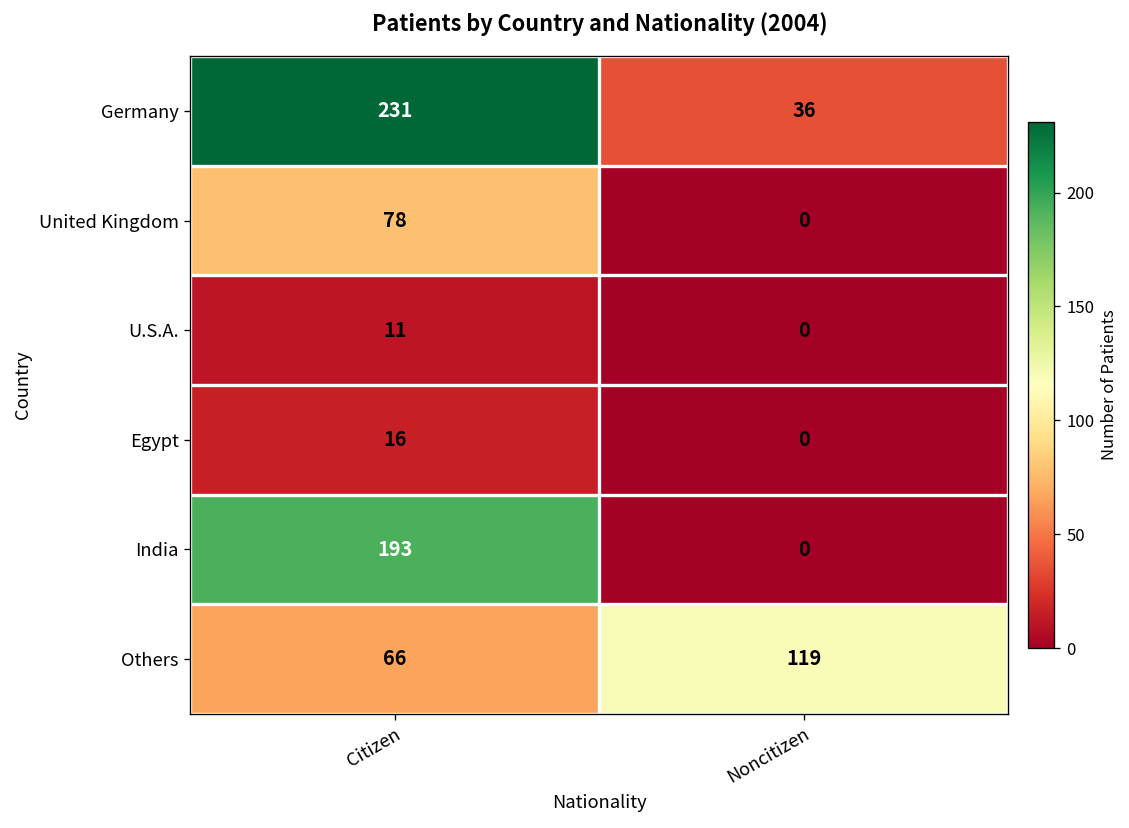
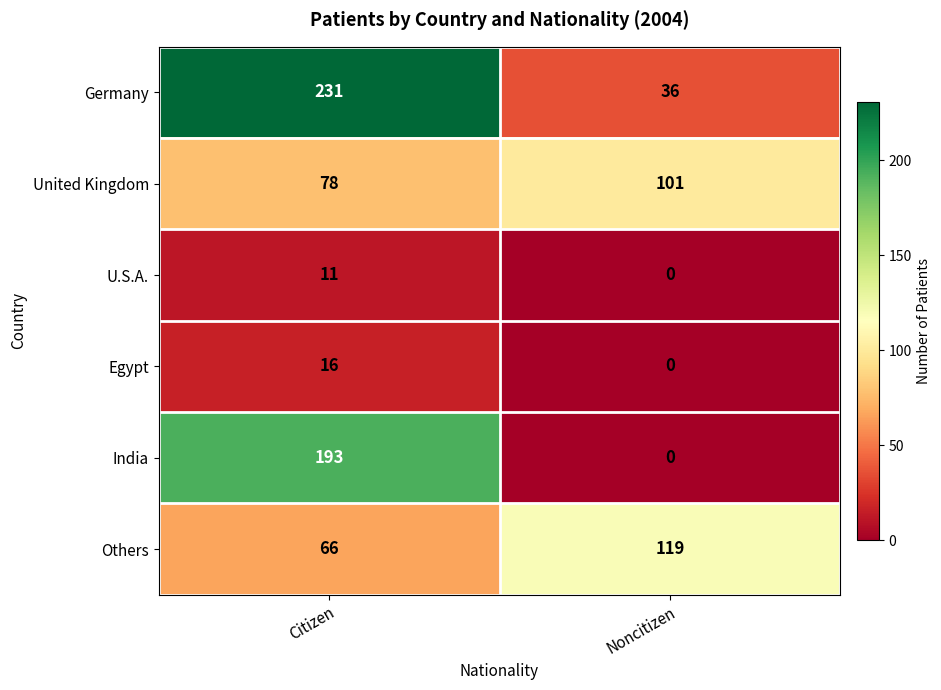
  {
    "Germany": {
      "Citizen": 231,
      "Noncitizen": 36
    },
    "United Kingdom": {
      "Citizen": 78,
-     "Noncitizen": 0
+     "Noncitizen": 101
    },
    "U.S.A.": {
      "Citizen": 11,
      "Noncitizen": 0
    },
    "Egypt": {
      "Citizen": 16,
      "Noncitizen": 0
    },
    "India": {
      "Citizen": 193,
      "Noncitizen": 0
    },
    "Others": {
      "Citizen": 66,
      "Noncitizen": 119
    }
  }
